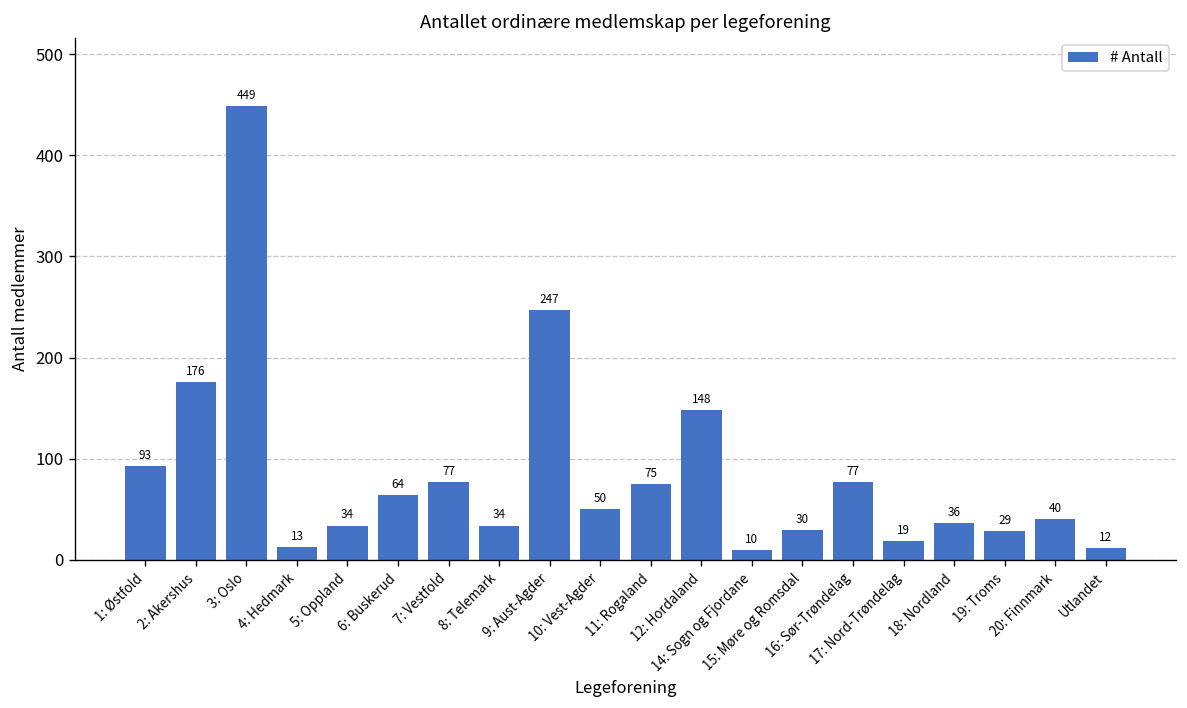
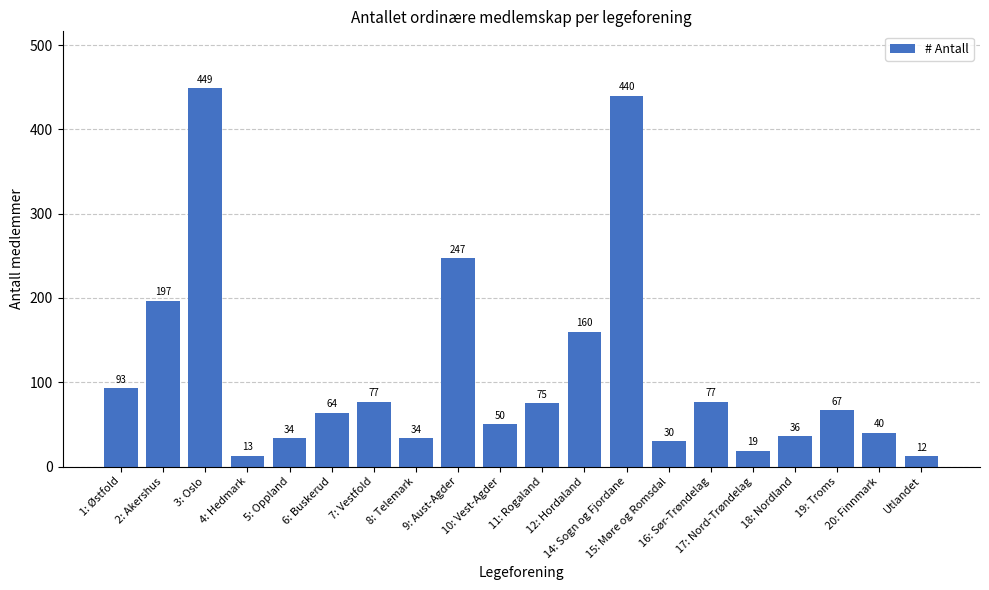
  {
    "1: Østfold": 93,
-   "2: Akershus": 176,
+   "2: Akershus": 197,
    "3: Oslo": 449,
    "4: Hedmark": 13,
    "5: Oppland": 34,
    "6: Buskerud": 64,
    "7: Vestfold": 77,
    "8: Telemark": 34,
    "9: Aust-Agder": 247,
    "10: Vest-Agder": 50,
    "11: Rogaland": 75,
-   "12: Hordaland": 148,
-   "14: Sogn og Fjordane": 10,
+   "12: Hordaland": 160,
+   "14: Sogn og Fjordane": 440,
    "15: Møre og Romsdal": 30,
    "16: Sør-Trøndelag": 77,
    "17: Nord-Trøndelag": 19,
    "18: Nordland": 36,
-   "19: Troms": 29,
+   "19: Troms": 67,
    "20: Finnmark": 40,
    "Utlandet": 12
  }
